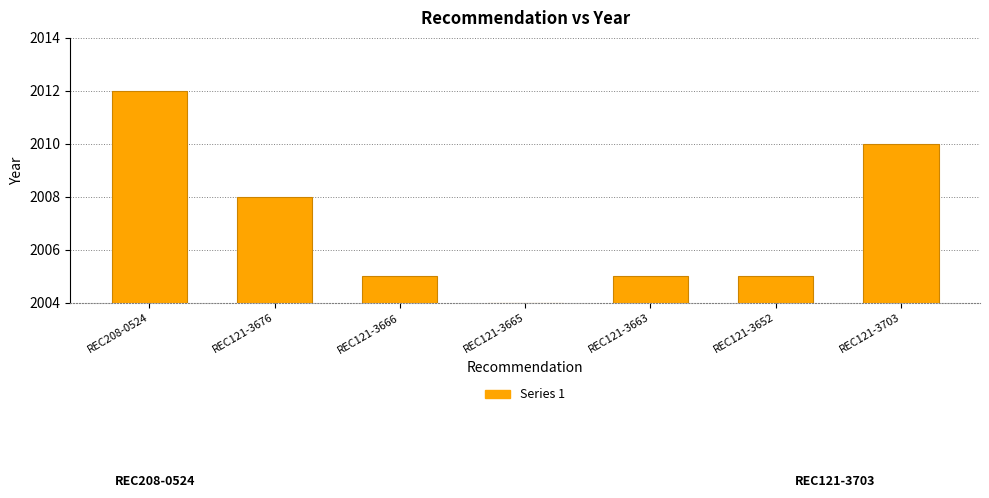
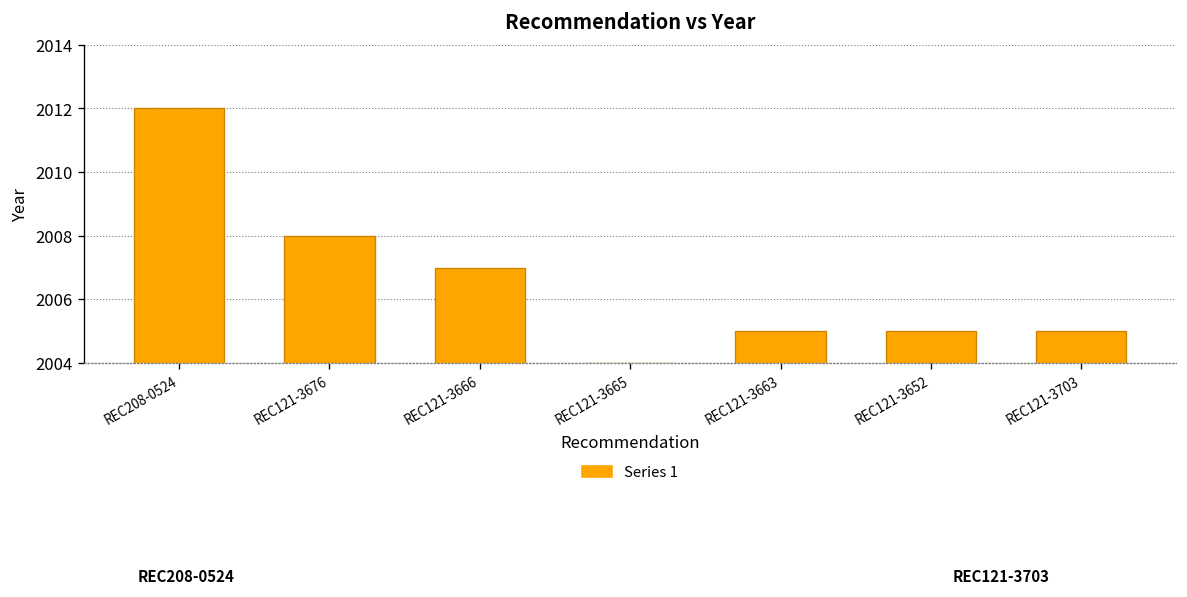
  {
    "REC208-0524": 2012,
    "REC121-3676": 2008,
-   "REC121-3666": 2005,
+   "REC121-3666": 2007,
    "REC121-3665": 2004,
    "REC121-3663": 2005,
    "REC121-3652": 2005,
-   "REC121-3703": 2010
+   "REC121-3703": 2005
  }
